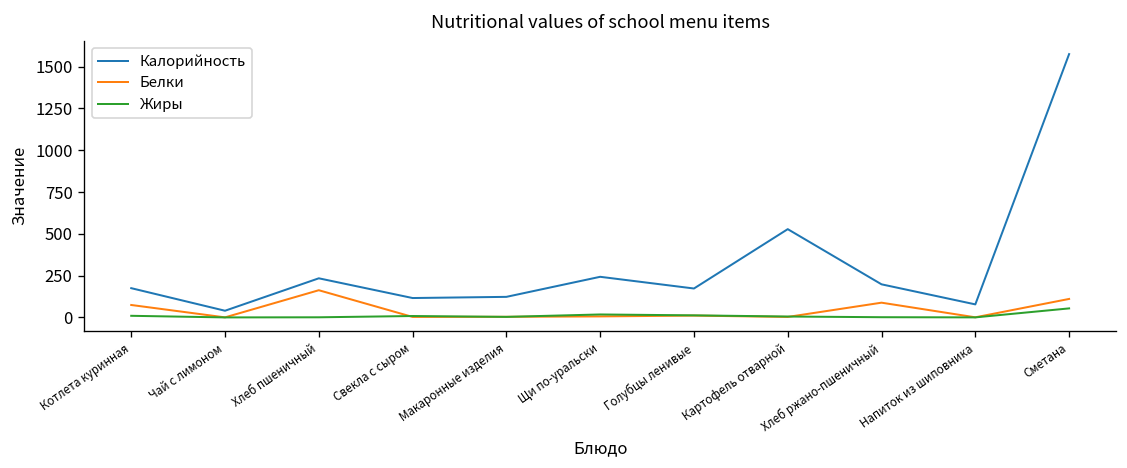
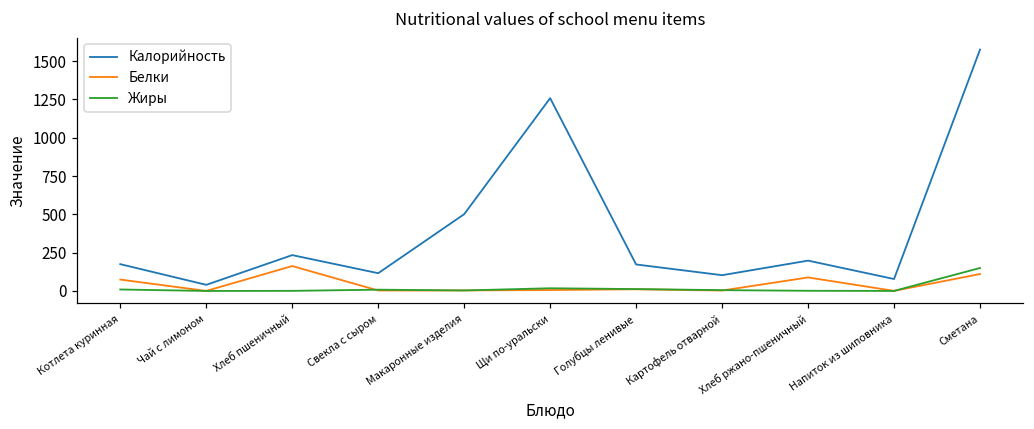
  {
    "Калорийность": {
      "Котлета куринная": 180,
      "Чай с лимоном": 40,
      "Хлеб пшеничный": 230,
      "Свекла с сыром": 120,
-     "Макаронные изделия": 120,
-     "Щи по-уральски": 240,
+     "Макаронные изделия": 500,
+     "Щи по-уральски": 1260,
      "Голубцы ленивые": 170,
-     "Картофель отварной": 530,
+     "Картофель отварной": 100,
      "Хлеб ржано-пшеничный": 200,
      "Напиток из шиповника": 80,
      "Сметана": 1580
    },
    "Белки": {
      "Котлета куринная": 70,
      "Хлеб пшеничный": 160,
      "Хлеб ржано-пшеничный": 90,
      "Сметана": 110
    },
    "Жиры": {
      "Котлета куринная": 10,
      "Хлеб пшеничный": 0,
      "Хлеб ржано-пшеничный": 0,
-     "Сметана": 50
+     "Сметана": 150
    }
  }
